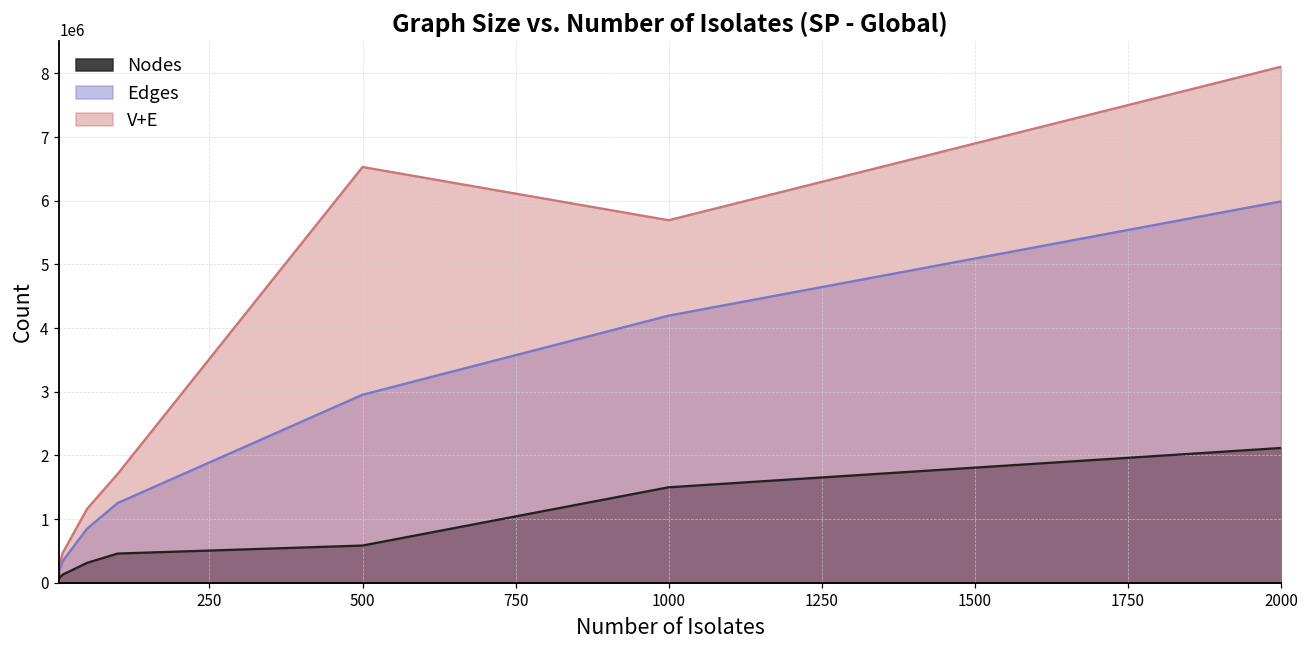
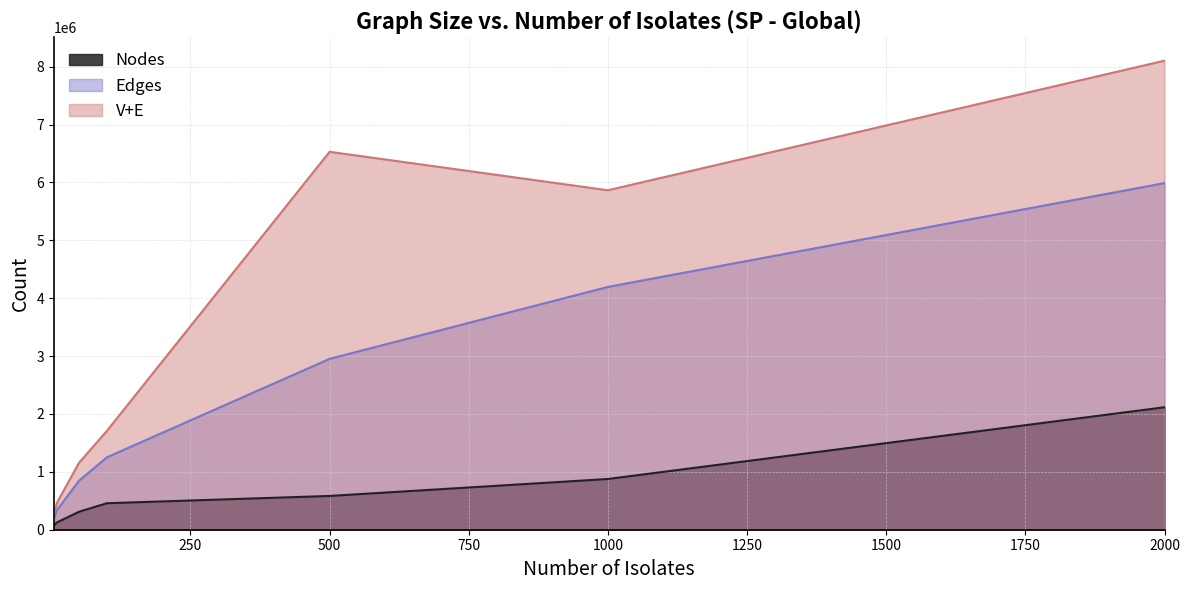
  {
    "Nodes": {
      "500": 600000,
-     "1000": 1500000,
+     "1000": 900000,
      "2000": 2100000
    },
    "Edges": {
      "500": 3000000,
      "1000": 4200000,
      "2000": 6000000
    },
    "V+E": {
      "500": 6500000,
-     "1000": 5700000,
+     "1000": 5900000,
      "2000": 8100000
    }
  }
